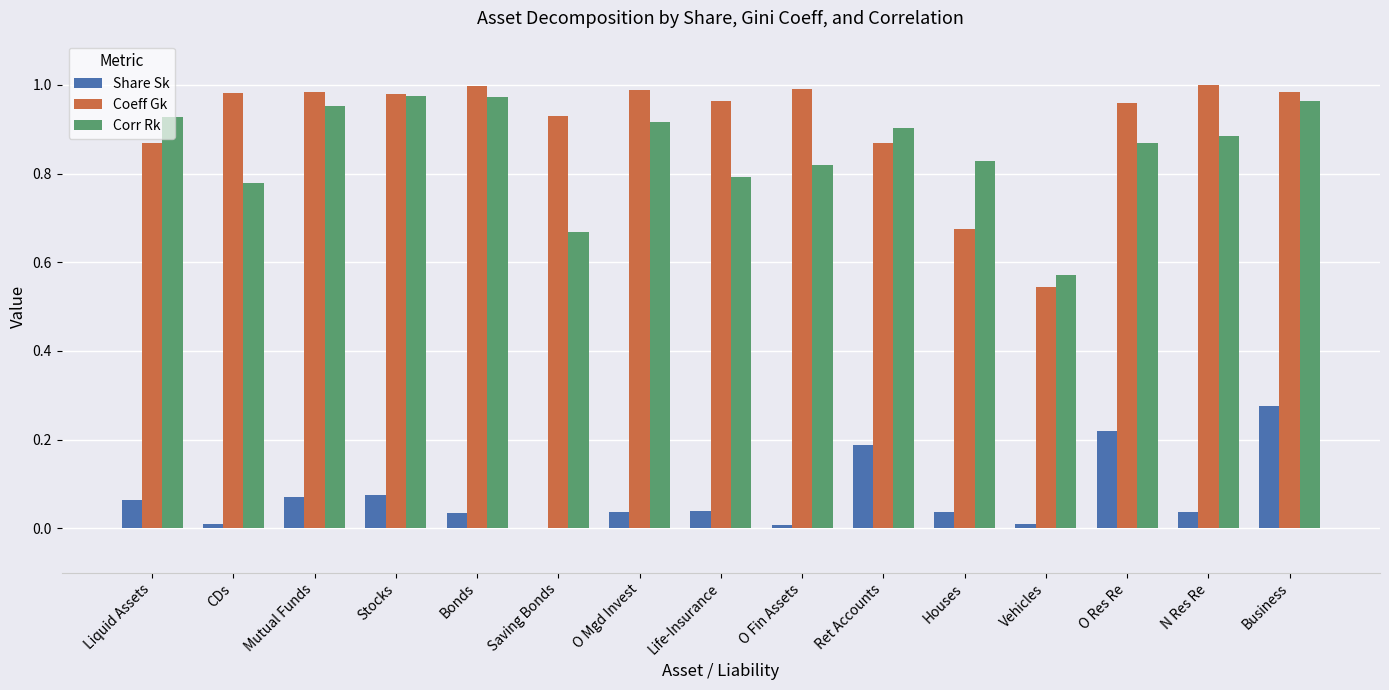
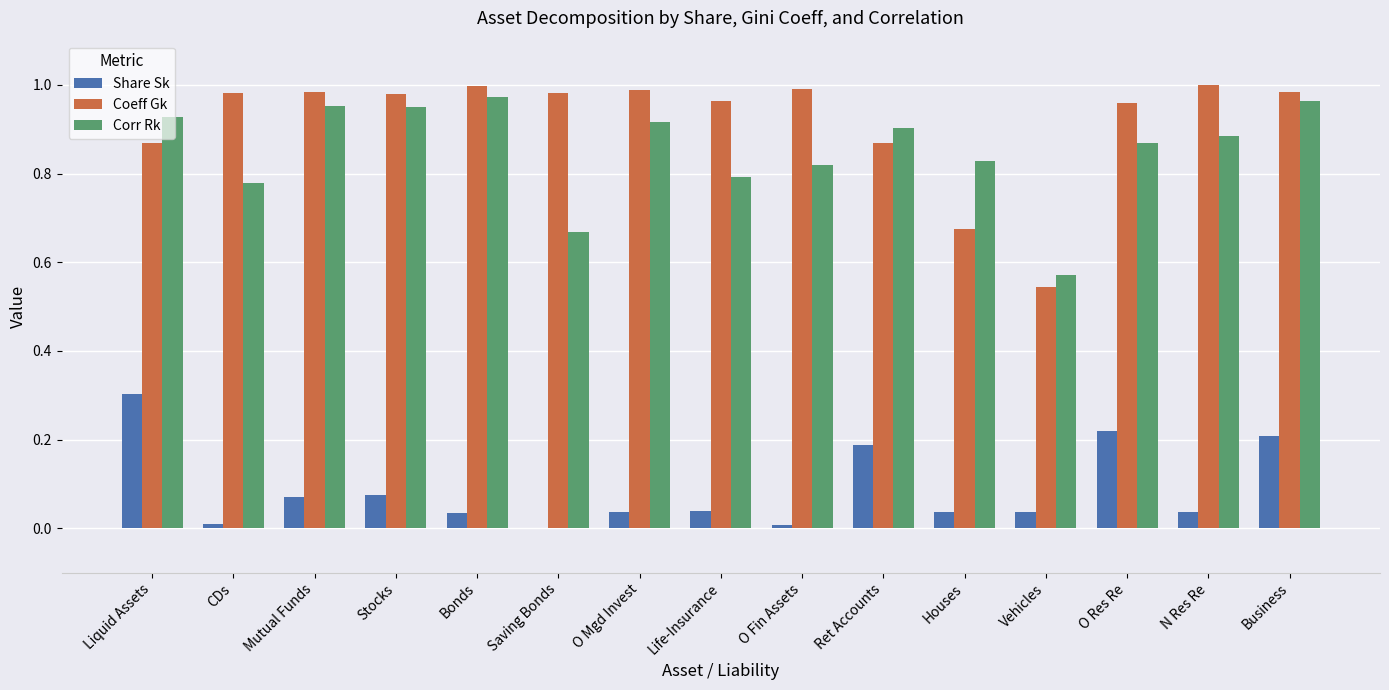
  {
    "Share Sk": {
-     "Liquid Assets": 0.06,
+     "Liquid Assets": 0.30,
      "CDs": 0.01,
      "Mutual Funds": 0.07,
      "Stocks": 0.07,
      "Bonds": 0.03,
      "O Mgd Invest": 0.04,
      "Life-Insurance": 0.04,
      "O Fin Assets": 0.01,
      "Ret Accounts": 0.19,
      "Houses": 0.04,
-     "Vehicles": 0.01,
+     "Vehicles": 0.04,
      "O Res Re": 0.22,
      "N Res Re": 0.04,
-     "Business": 0.27
+     "Business": 0.21
    },
    "Coeff Gk": {
      "Liquid Assets": 0.87,
      "CDs": 0.98,
      "Mutual Funds": 0.98,
      "Stocks": 0.98,
      "Bonds": 1.00,
-     "Saving Bonds": 0.93,
+     "Saving Bonds": 0.98,
      "O Mgd Invest": 0.99,
      "Life-Insurance": 0.96,
      "O Fin Assets": 0.99,
      "Ret Accounts": 0.87,
      "Houses": 0.68,
      "Vehicles": 0.54,
      "O Res Re": 0.96,
      "N Res Re": 1.00,
      "Business": 0.99
    },
    "Corr Rk": {
      "CDs": 0.78,
      "Mutual Funds": 0.95,
-     "Stocks": 0.97,
+     "Stocks": 0.95,
      "Bonds": 0.97,
      "Saving Bonds": 0.67,
      "O Mgd Invest": 0.92,
      "Life-Insurance": 0.79,
      "O Fin Assets": 0.82,
      "Ret Accounts": 0.90,
      "Houses": 0.83,
      "Vehicles": 0.57,
      "O Res Re": 0.87,
      "N Res Re": 0.89,
      "Business": 0.96
    }
  }
